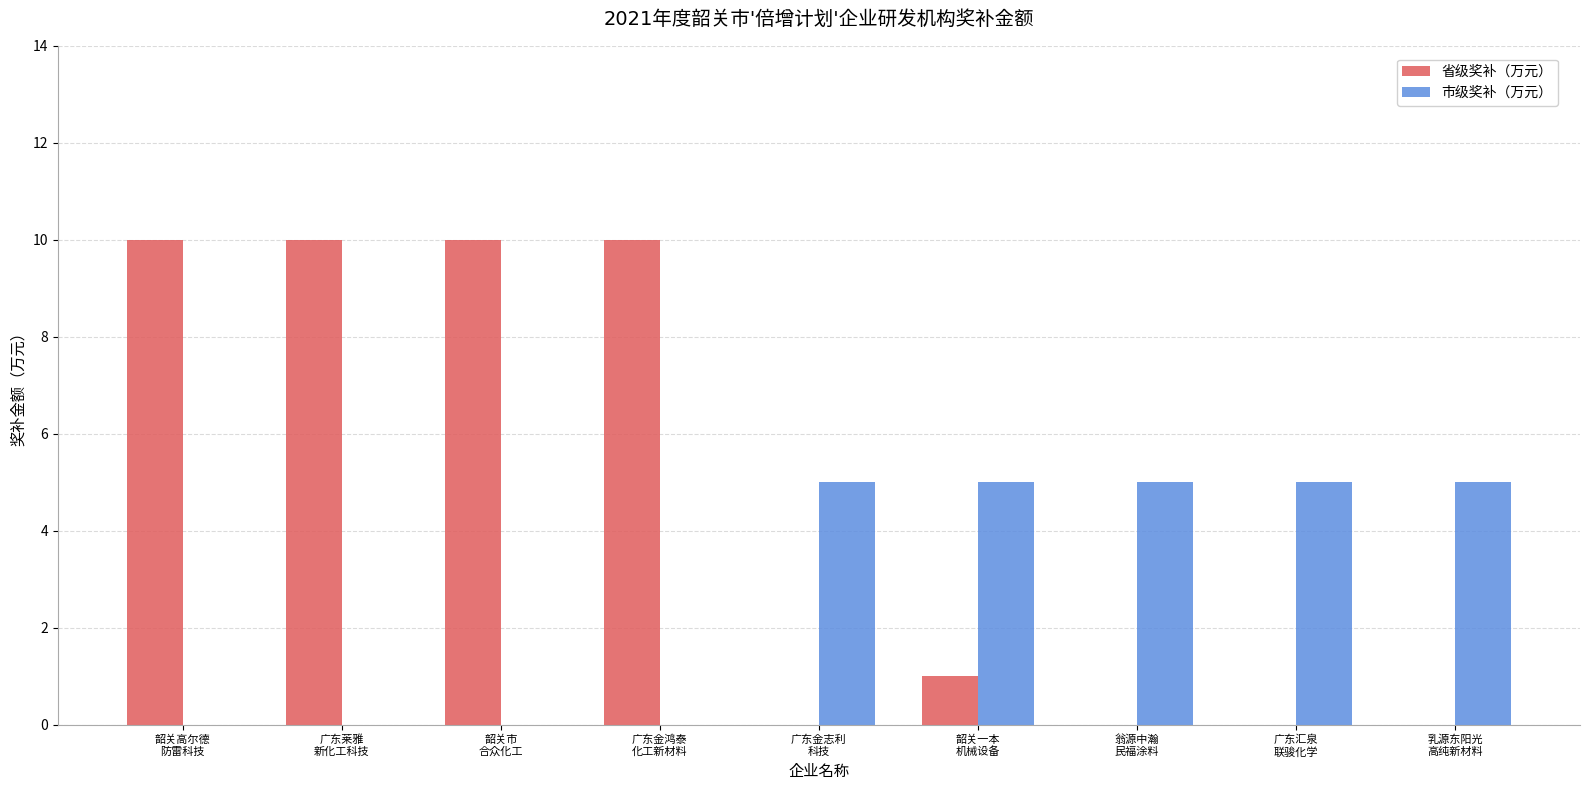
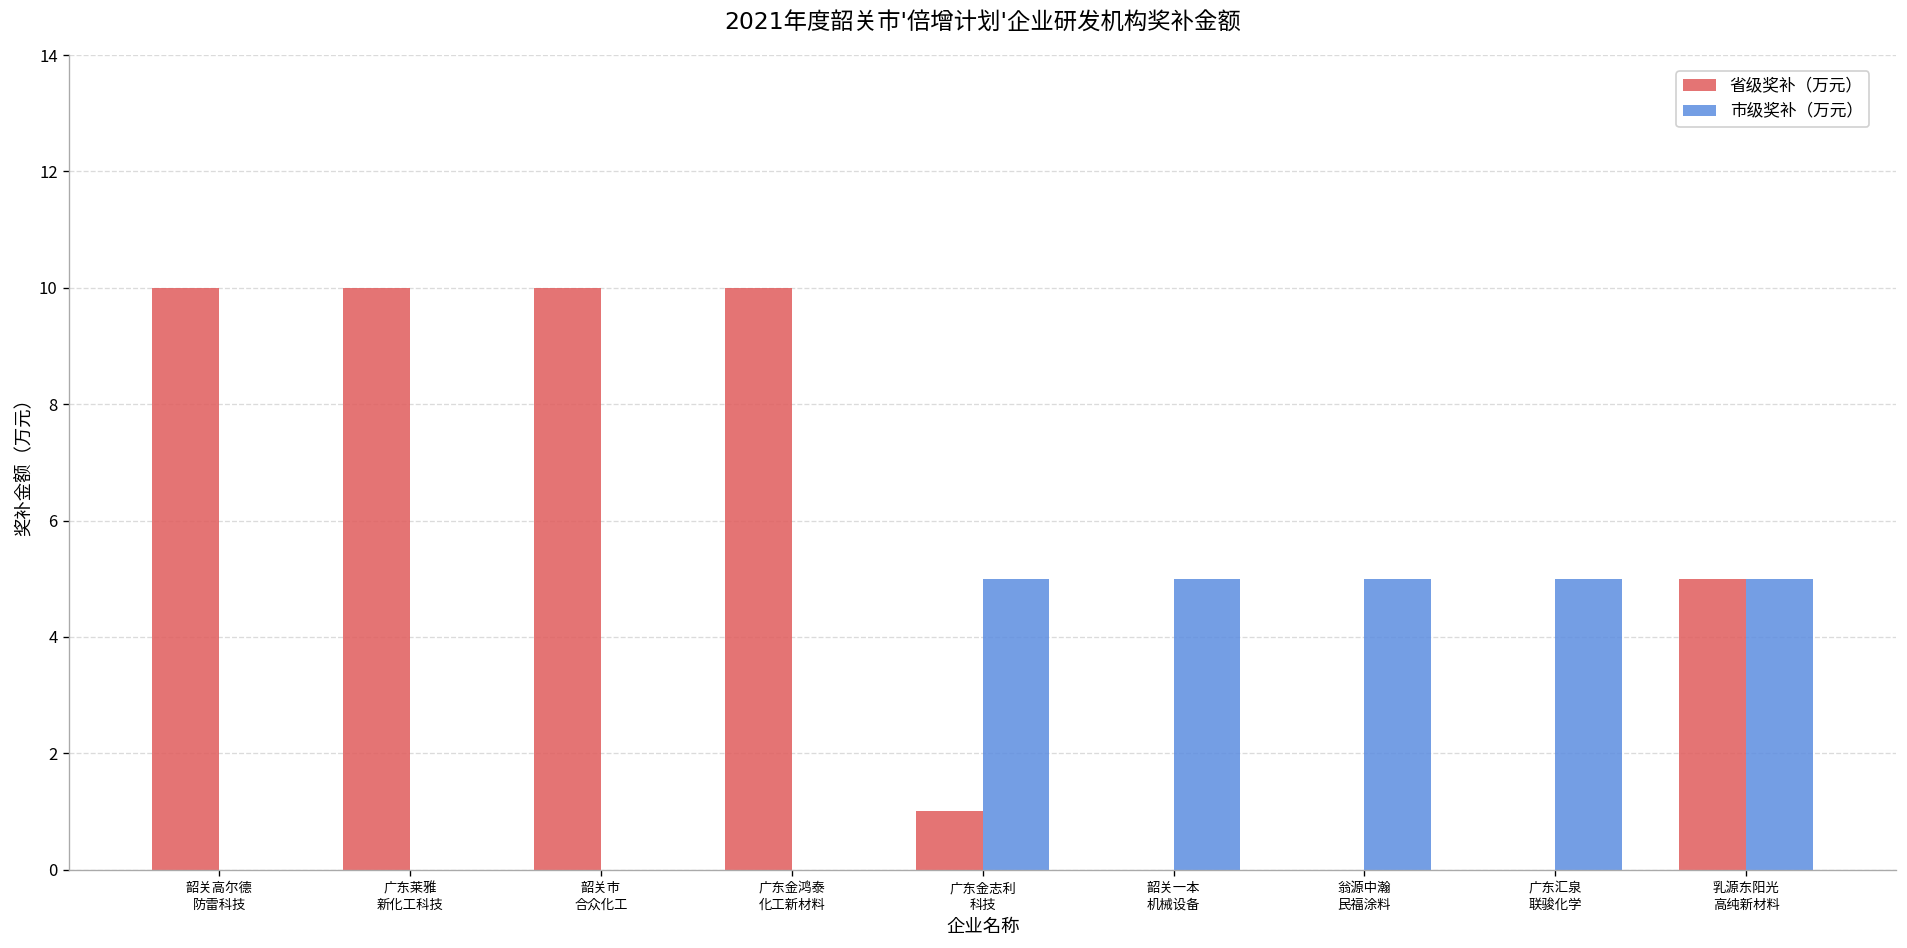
  {
    "省级奖补（万元）": {
      "韶关高尔德 防雷科技": 10,
      "广东莱雅 新化工科技": 10,
      "韶关市 合众化工": 10,
      "广东金鸿泰 化工新材料": 10,
-     "广东金志利 科技": 0,
-     "韶关一本 机械设备": 1,
+     "广东金志利 科技": 1,
+     "韶关一本 机械设备": 0,
      "翁源中瀚 民福涂料": 0,
      "广东汇泉 联骏化学": 0,
-     "乳源东阳光 高纯新材料": 0
+     "乳源东阳光 高纯新材料": 5
    },
    "市级奖补（万元）": {
      "韶关高尔德 防雷科技": 0,
      "广东莱雅 新化工科技": 0,
      "韶关市 合众化工": 0,
      "广东金鸿泰 化工新材料": 0,
      "广东金志利 科技": 5,
      "韶关一本 机械设备": 5,
      "翁源中瀚 民福涂料": 5,
      "广东汇泉 联骏化学": 5,
      "乳源东阳光 高纯新材料": 5
    }
  }
